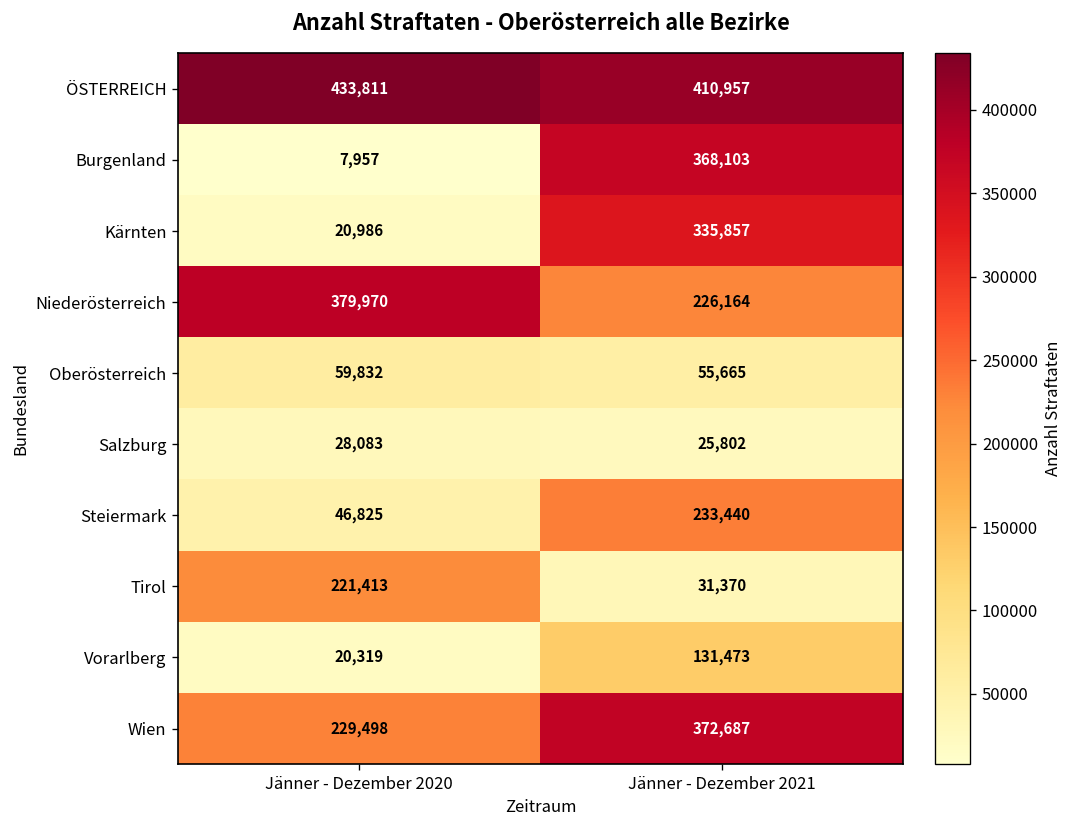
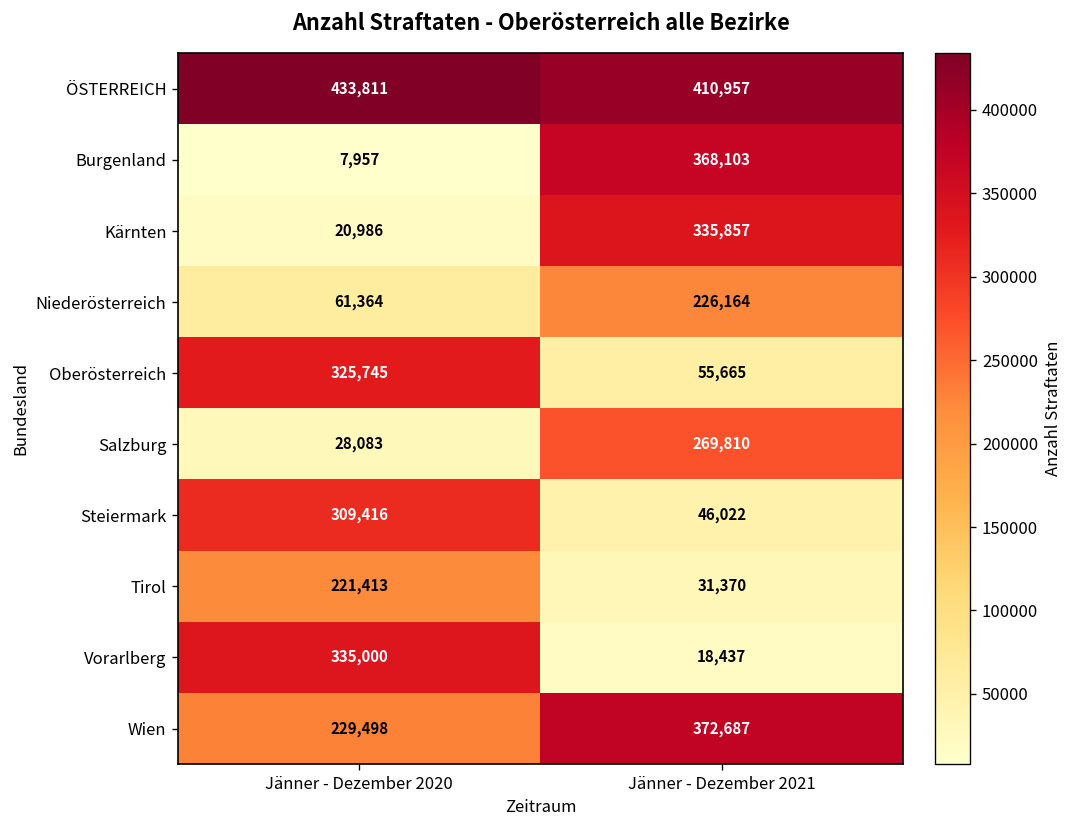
  {
    "ÖSTERREICH": {
      "Jänner - Dezember 2020": "433,811",
      "Jänner - Dezember 2021": "410,957"
    },
    "Burgenland": {
      "Jänner - Dezember 2020": "7,957",
      "Jänner - Dezember 2021": "368,103"
    },
    "Kärnten": {
      "Jänner - Dezember 2020": "20,986",
      "Jänner - Dezember 2021": "335,857"
    },
    "Niederösterreich": {
-     "Jänner - Dezember 2020": "379,970",
+     "Jänner - Dezember 2020": "61,364",
      "Jänner - Dezember 2021": "226,164"
    },
    "Oberösterreich": {
-     "Jänner - Dezember 2020": "59,832",
+     "Jänner - Dezember 2020": "325,745",
      "Jänner - Dezember 2021": "55,665"
    },
    "Salzburg": {
      "Jänner - Dezember 2020": "28,083",
-     "Jänner - Dezember 2021": "25,802"
+     "Jänner - Dezember 2021": "269,810"
    },
    "Steiermark": {
-     "Jänner - Dezember 2020": "46,825",
-     "Jänner - Dezember 2021": "233,440"
+     "Jänner - Dezember 2020": "309,416",
+     "Jänner - Dezember 2021": "46,022"
    },
    "Tirol": {
      "Jänner - Dezember 2020": "221,413",
      "Jänner - Dezember 2021": "31,370"
    },
    "Vorarlberg": {
-     "Jänner - Dezember 2020": "20,319",
-     "Jänner - Dezember 2021": "131,473"
+     "Jänner - Dezember 2020": "335,000",
+     "Jänner - Dezember 2021": "18,437"
    },
    "Wien": {
      "Jänner - Dezember 2020": "229,498",
      "Jänner - Dezember 2021": "372,687"
    }
  }
